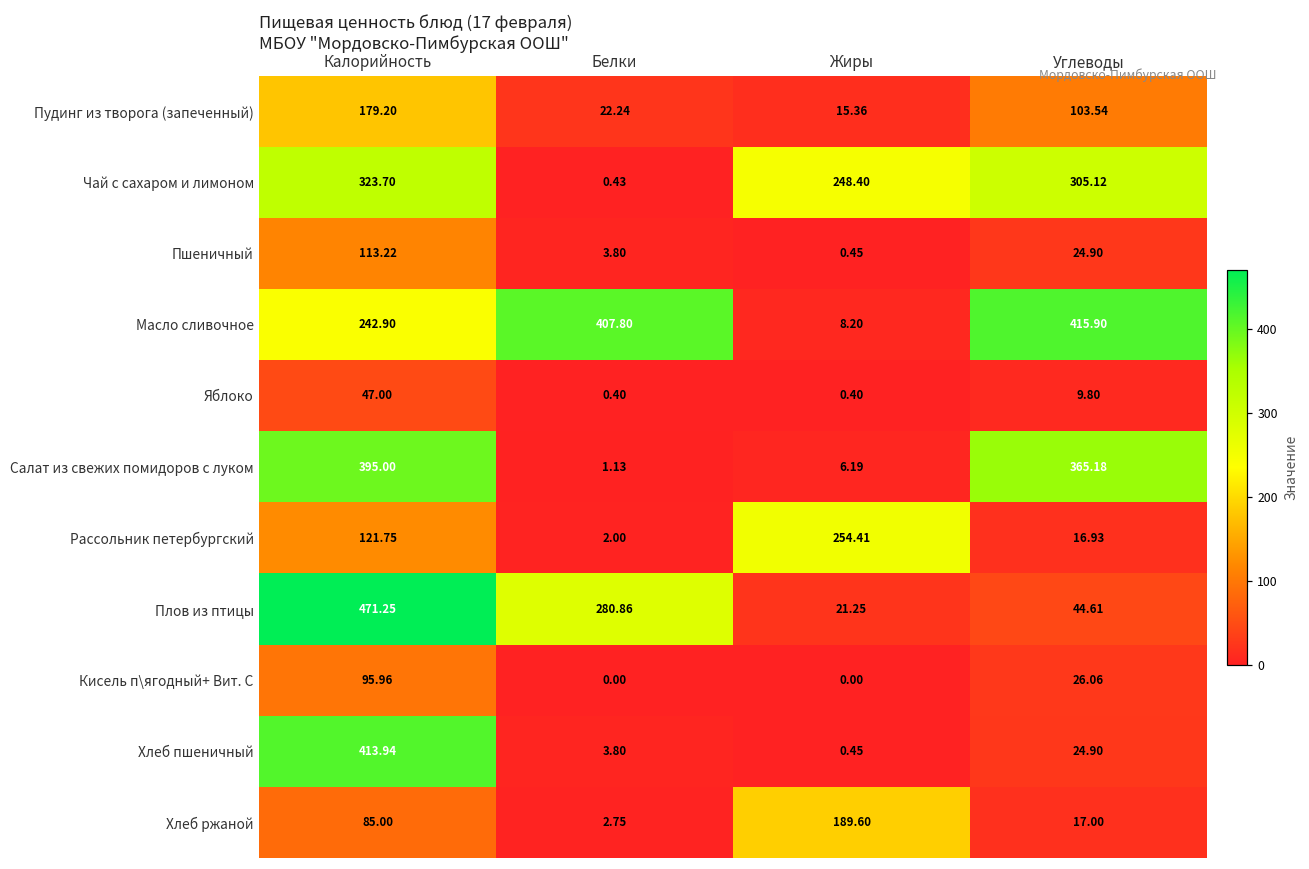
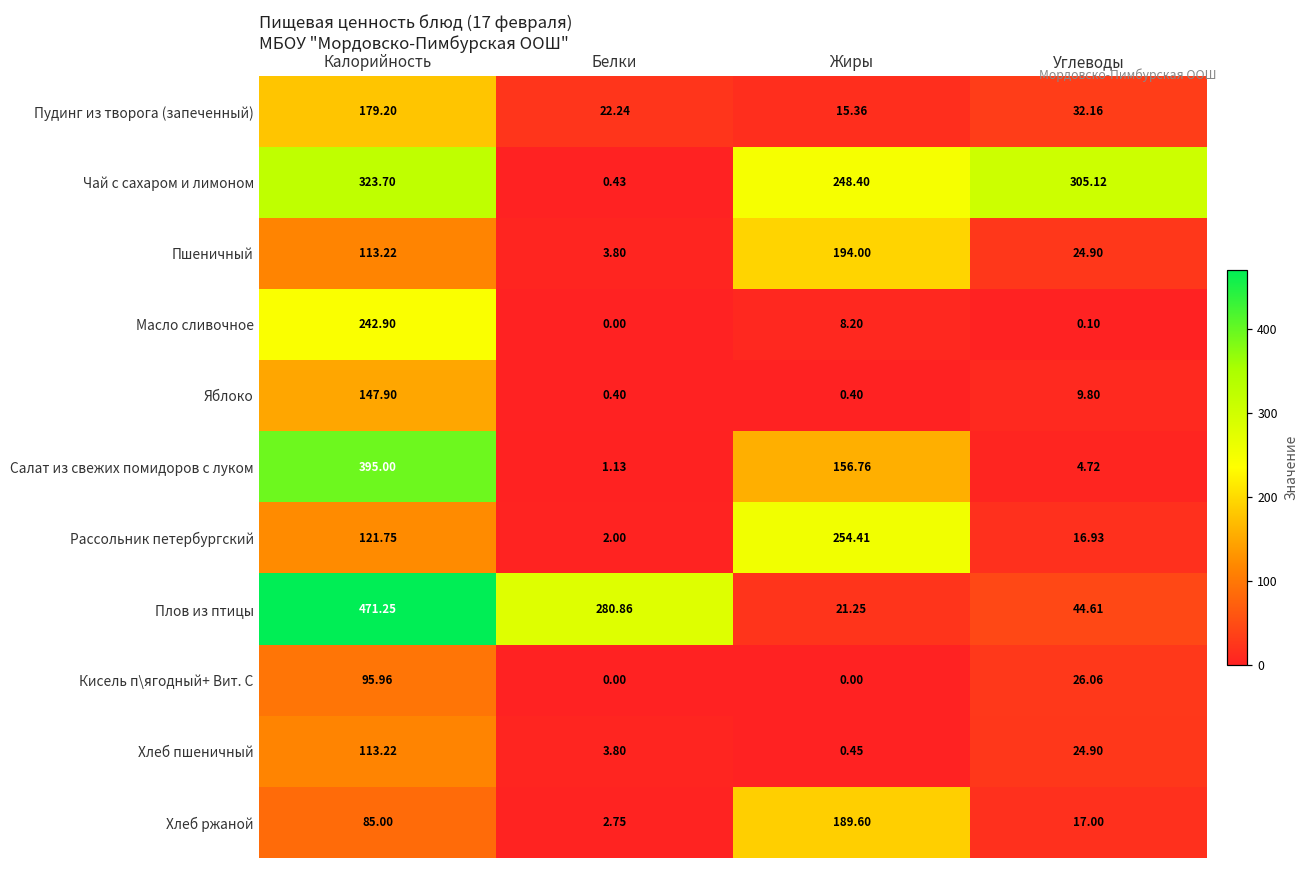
  {
    "Пудинг из творога (запеченный)": {
      "Калорийность": 179.20,
      "Белки": 22.24,
      "Жиры": 15.36,
-     "Углеводы": 103.54
+     "Углеводы": 32.16
    },
    "Чай с сахаром и лимоном": {
      "Калорийность": 323.70,
      "Белки": 0.43,
      "Жиры": 248.40,
      "Углеводы": 305.12
    },
    "Пшеничный": {
      "Калорийность": 113.22,
      "Белки": 3.80,
-     "Жиры": 0.45,
+     "Жиры": 194.00,
      "Углеводы": 24.90
    },
    "Масло сливочное": {
      "Калорийность": 242.90,
-     "Белки": 407.80,
+     "Белки": 0.00,
      "Жиры": 8.20,
-     "Углеводы": 415.90
+     "Углеводы": 0.10
    },
    "Яблоко": {
-     "Калорийность": 47.00,
+     "Калорийность": 147.90,
      "Белки": 0.40,
      "Жиры": 0.40,
      "Углеводы": 9.80
    },
    "Салат из свежих помидоров с луком": {
      "Калорийность": 395.00,
      "Белки": 1.13,
-     "Жиры": 6.19,
-     "Углеводы": 365.18
+     "Жиры": 156.76,
+     "Углеводы": 4.72
    },
    "Рассольник петербургский": {
      "Калорийность": 121.75,
      "Белки": 2.00,
      "Жиры": 254.41,
      "Углеводы": 16.93
    },
    "Плов из птицы": {
      "Калорийность": 471.25,
      "Белки": 280.86,
      "Жиры": 21.25,
      "Углеводы": 44.61
    },
    "Кисель п\\ягодный+ Вит. С": {
      "Калорийность": 95.96,
      "Белки": 0.00,
      "Жиры": 0.00,
      "Углеводы": 26.06
    },
    "Хлеб пшеничный": {
-     "Калорийность": 413.94,
+     "Калорийность": 113.22,
      "Белки": 3.80,
      "Жиры": 0.45,
      "Углеводы": 24.90
    },
    "Хлеб ржаной": {
      "Калорийность": 85.00,
      "Белки": 2.75,
      "Жиры": 189.60,
      "Углеводы": 17.00
    }
  }
